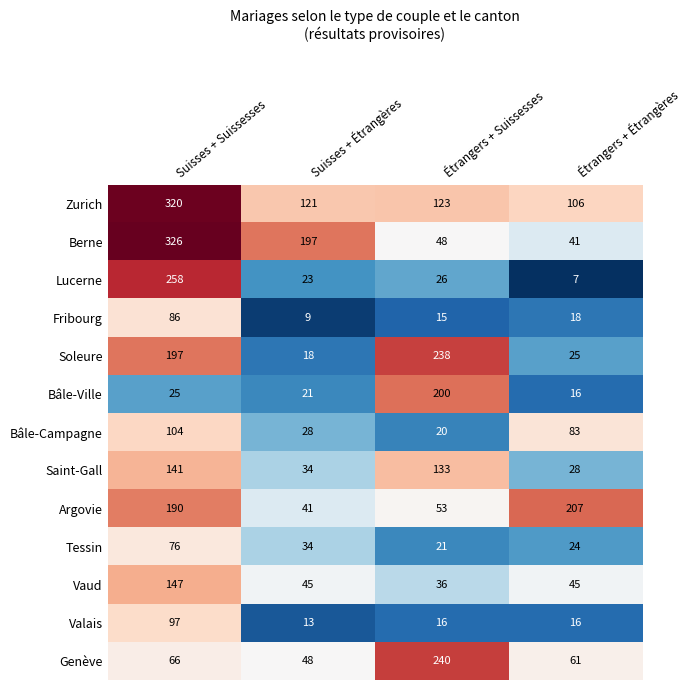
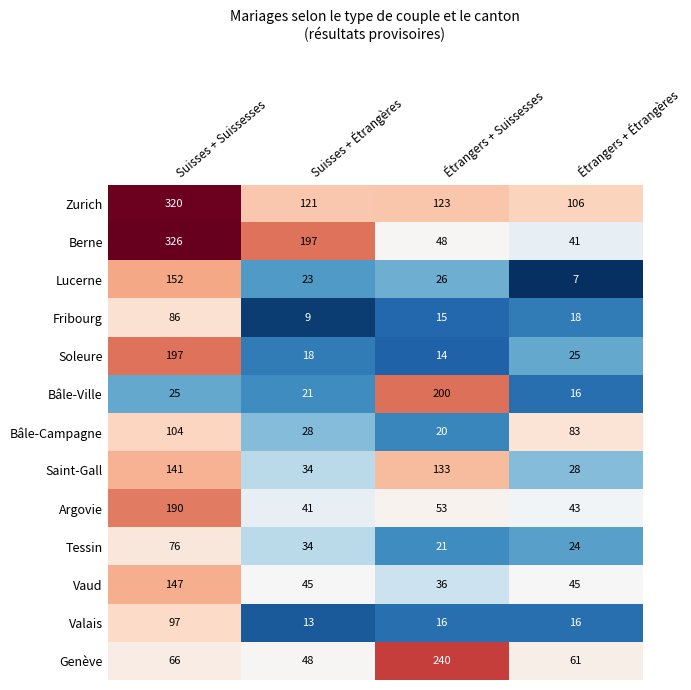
  {
    "Zurich": {
      "Suisses + Suissesses": 320,
      "Suisses + Étrangères": 121,
      "Étrangers + Suissesses": 123,
      "Étrangers + Étrangères": 106
    },
    "Berne": {
      "Suisses + Suissesses": 326,
      "Suisses + Étrangères": 197,
      "Étrangers + Suissesses": 48,
      "Étrangers + Étrangères": 41
    },
    "Lucerne": {
-     "Suisses + Suissesses": 258,
+     "Suisses + Suissesses": 152,
      "Suisses + Étrangères": 23,
      "Étrangers + Suissesses": 26,
      "Étrangers + Étrangères": 7
    },
    "Fribourg": {
      "Suisses + Suissesses": 86,
      "Suisses + Étrangères": 9,
      "Étrangers + Suissesses": 15,
      "Étrangers + Étrangères": 18
    },
    "Soleure": {
      "Suisses + Suissesses": 197,
      "Suisses + Étrangères": 18,
-     "Étrangers + Suissesses": 238,
+     "Étrangers + Suissesses": 14,
      "Étrangers + Étrangères": 25
    },
    "Bâle-Ville": {
      "Suisses + Suissesses": 25,
      "Suisses + Étrangères": 21,
      "Étrangers + Suissesses": 200,
      "Étrangers + Étrangères": 16
    },
    "Bâle-Campagne": {
      "Suisses + Suissesses": 104,
      "Suisses + Étrangères": 28,
      "Étrangers + Suissesses": 20,
      "Étrangers + Étrangères": 83
    },
    "Saint-Gall": {
      "Suisses + Suissesses": 141,
      "Suisses + Étrangères": 34,
      "Étrangers + Suissesses": 133,
      "Étrangers + Étrangères": 28
    },
    "Argovie": {
      "Suisses + Suissesses": 190,
      "Suisses + Étrangères": 41,
      "Étrangers + Suissesses": 53,
-     "Étrangers + Étrangères": 207
+     "Étrangers + Étrangères": 43
    },
    "Tessin": {
      "Suisses + Suissesses": 76,
      "Suisses + Étrangères": 34,
      "Étrangers + Suissesses": 21,
      "Étrangers + Étrangères": 24
    },
    "Vaud": {
      "Suisses + Suissesses": 147,
      "Suisses + Étrangères": 45,
      "Étrangers + Suissesses": 36,
      "Étrangers + Étrangères": 45
    },
    "Valais": {
      "Suisses + Suissesses": 97,
      "Suisses + Étrangères": 13,
      "Étrangers + Suissesses": 16,
      "Étrangers + Étrangères": 16
    },
    "Genève": {
      "Suisses + Suissesses": 66,
      "Suisses + Étrangères": 48,
      "Étrangers + Suissesses": 240,
      "Étrangers + Étrangères": 61
    }
  }
